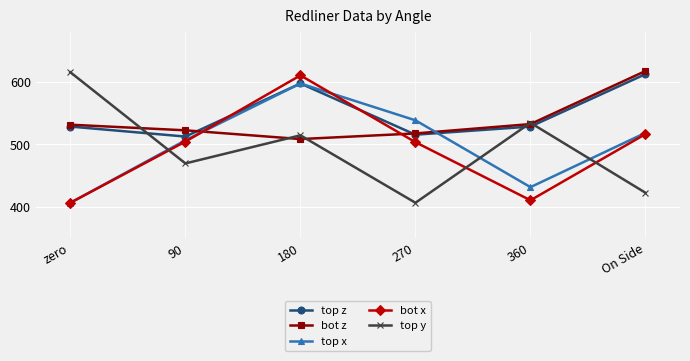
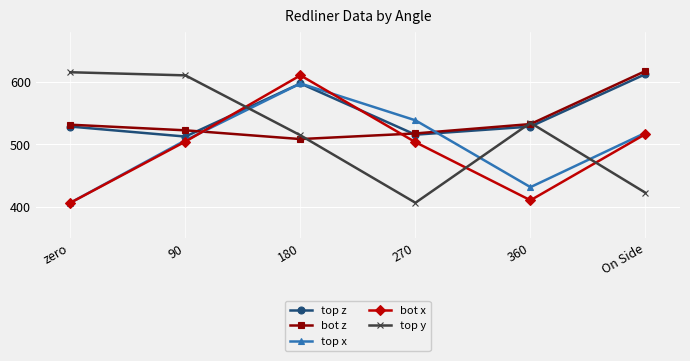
  {
    "top z": {
      "90": 510,
      "On Side": 610
    },
    "top x": {
      "270": 540,
      "360": 430
    },
    "top y": {
      "zero": 620,
-     "90": 470,
+     "90": 610,
      "180": 510,
      "270": 410,
      "On Side": 420
    }
  }
